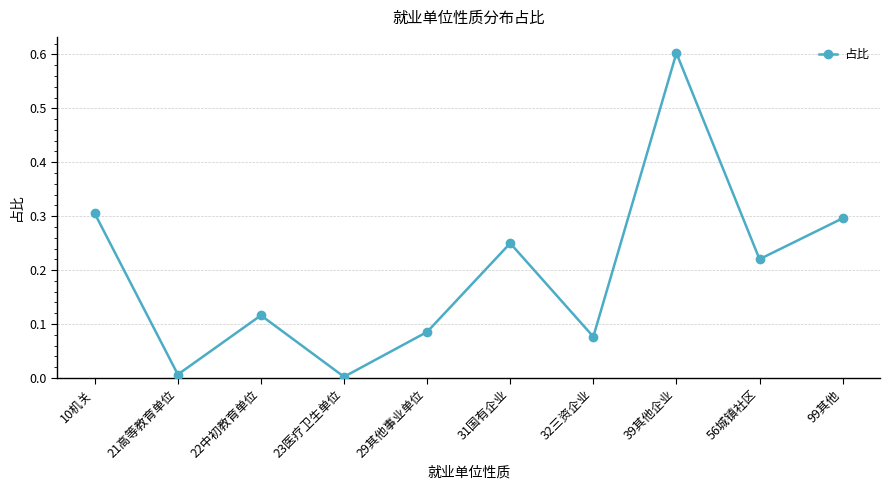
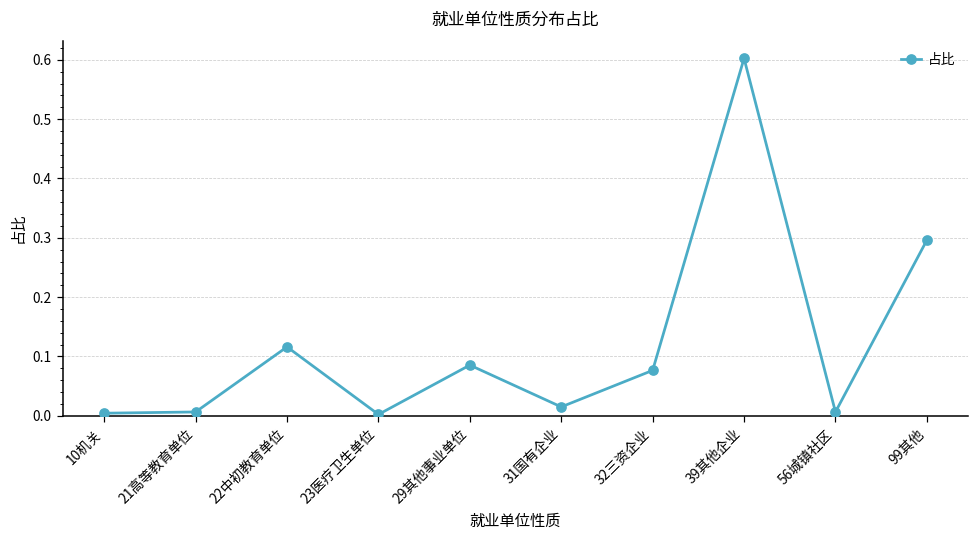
  {
-   "10机关": 0.31,
+   "10机关": 0.00,
    "21高等教育单位": 0.01,
    "22中初教育单位": 0.12,
    "23医疗卫生单位": 0.00,
    "29其他事业单位": 0.09,
-   "31国有企业": 0.25,
+   "31国有企业": 0.01,
    "32三资企业": 0.08,
    "39其他企业": 0.60,
-   "56城镇社区": 0.22,
+   "56城镇社区": 0.01,
    "99其他": 0.30
  }
